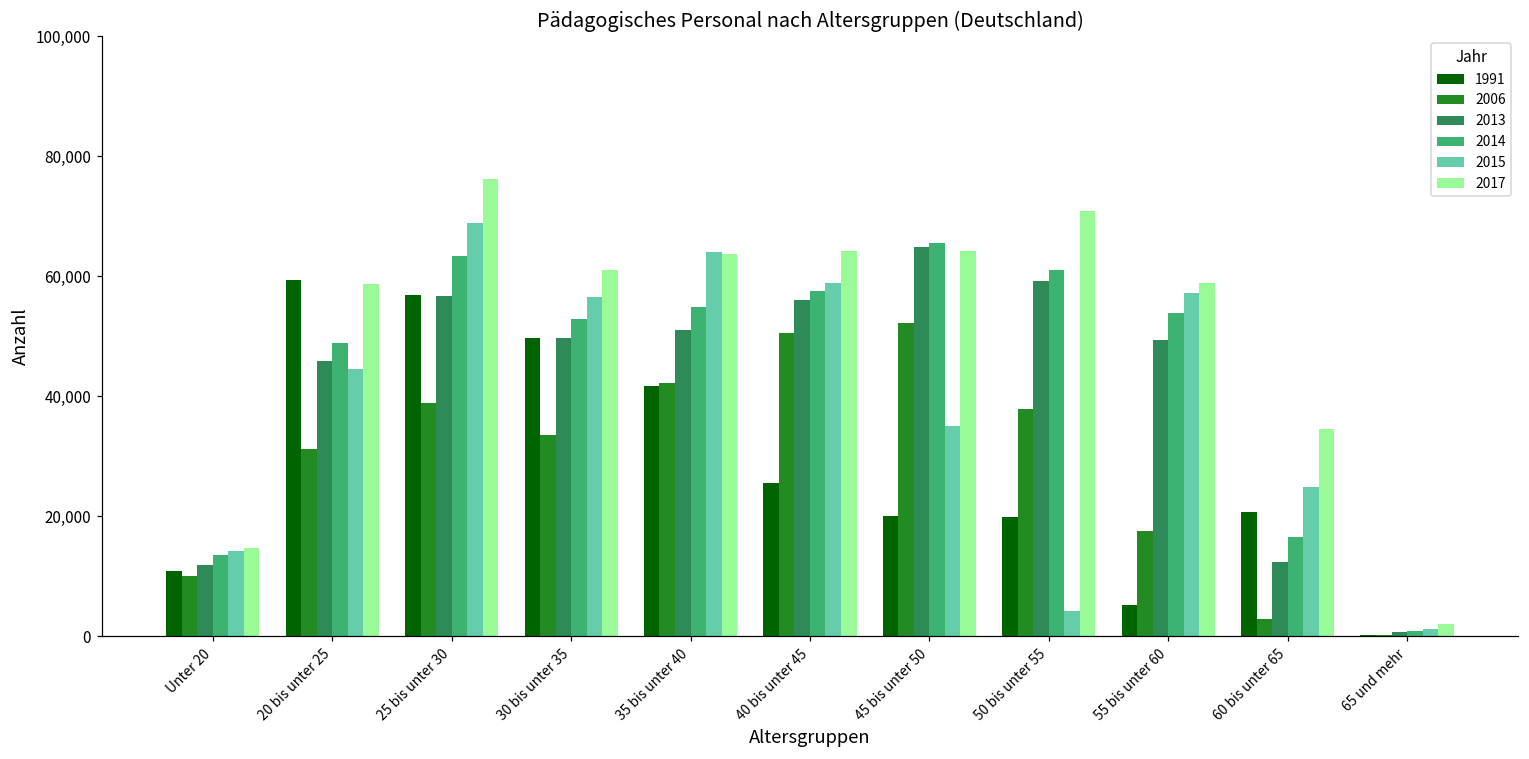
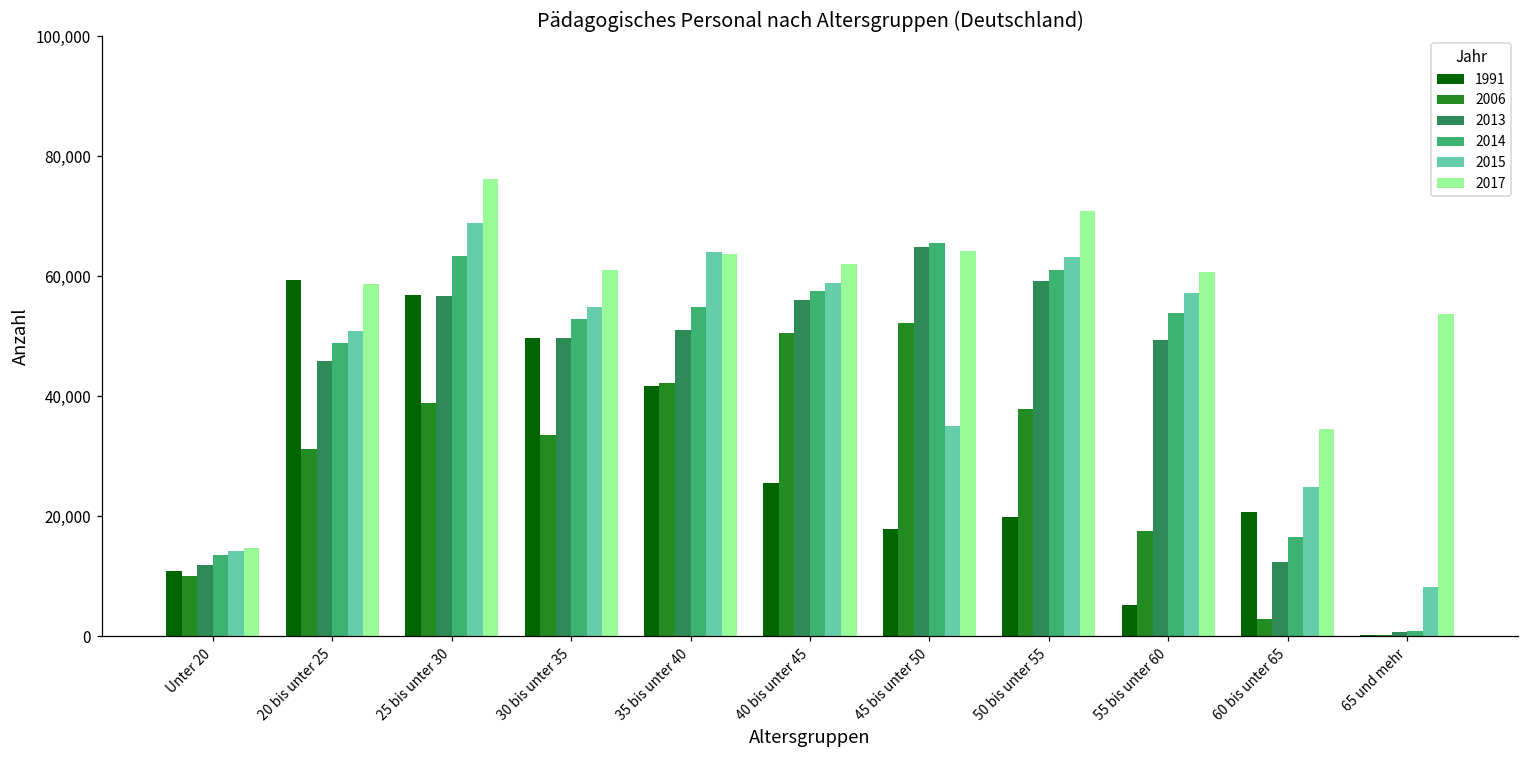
  {
    "1991": {
      "Unter 20": "11,000",
      "20 bis unter 25": "59,000",
      "25 bis unter 30": "57,000",
      "30 bis unter 35": "50,000",
      "35 bis unter 40": "42,000",
      "40 bis unter 45": "26,000",
-     "45 bis unter 50": "20,000",
+     "45 bis unter 50": "18,000",
      "50 bis unter 55": "20,000",
      "55 bis unter 60": "5,000",
      "60 bis unter 65": "21,000"
    },
    "2015": {
      "Unter 20": "14,000",
-     "20 bis unter 25": "44,000",
+     "20 bis unter 25": "51,000",
      "25 bis unter 30": "69,000",
-     "30 bis unter 35": "57,000",
+     "30 bis unter 35": "55,000",
      "35 bis unter 40": "64,000",
      "40 bis unter 45": "59,000",
      "45 bis unter 50": "35,000",
-     "50 bis unter 55": "4,000",
+     "50 bis unter 55": "63,000",
      "55 bis unter 60": "57,000",
      "60 bis unter 65": "25,000",
-     "65 und mehr": "1,000"
+     "65 und mehr": "8,000"
    },
    "2017": {
      "Unter 20": "15,000",
      "20 bis unter 25": "59,000",
      "25 bis unter 30": "76,000",
      "30 bis unter 35": "61,000",
      "35 bis unter 40": "64,000",
-     "40 bis unter 45": "64,000",
+     "40 bis unter 45": "62,000",
      "45 bis unter 50": "64,000",
      "50 bis unter 55": "71,000",
-     "55 bis unter 60": "59,000",
+     "55 bis unter 60": "61,000",
      "60 bis unter 65": "35,000",
-     "65 und mehr": "2,000"
+     "65 und mehr": "54,000"
    }
  }
